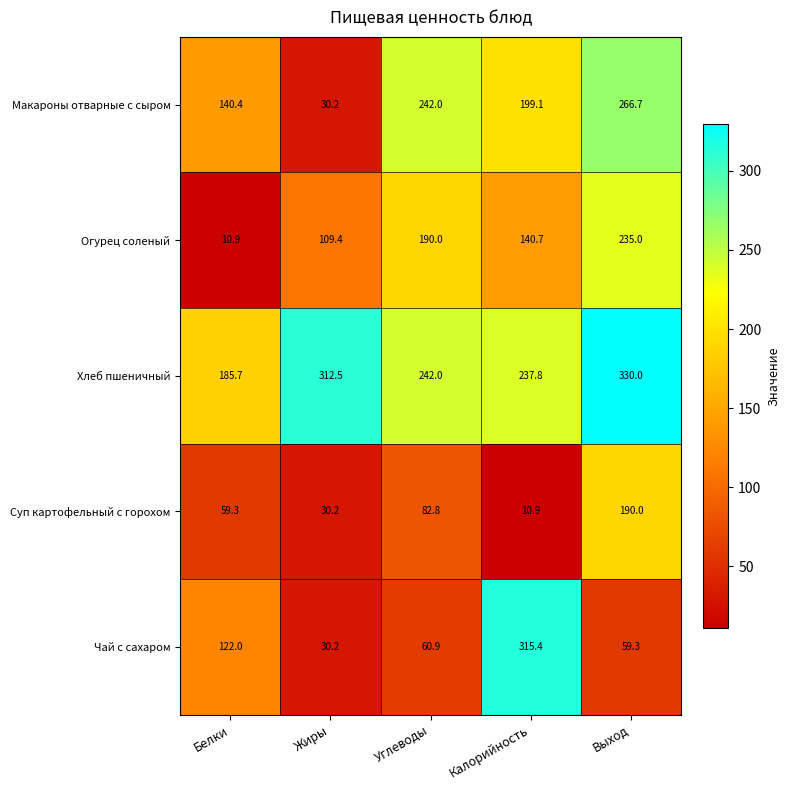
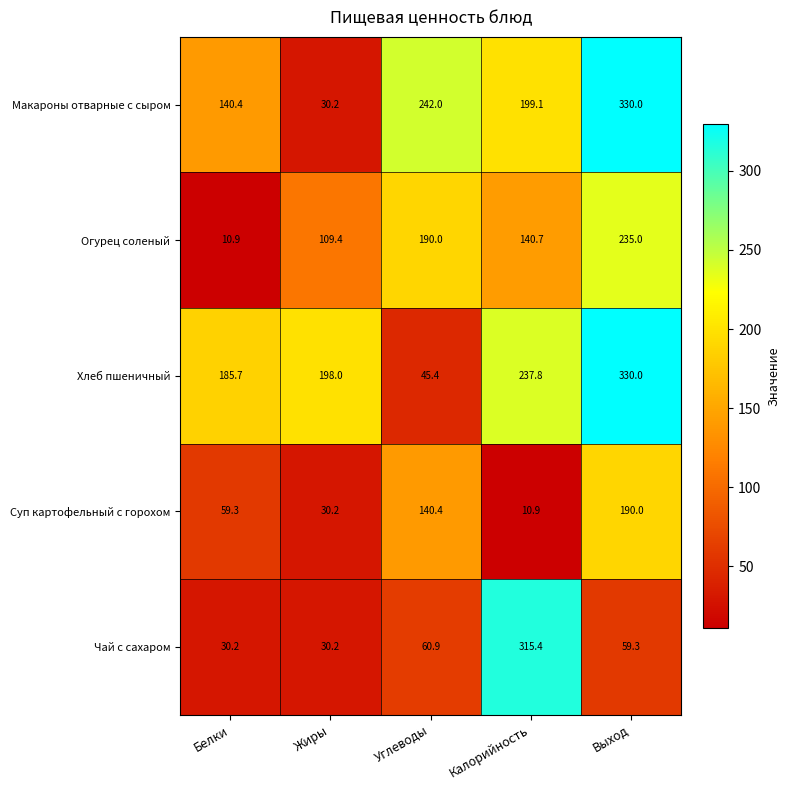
  {
    "Макароны отварные с сыром": {
      "Белки": 140.4,
      "Жиры": 30.2,
      "Углеводы": 242.0,
      "Калорийность": 199.1,
-     "Выход": 266.7
+     "Выход": 330.0
    },
    "Огурец соленый": {
      "Белки": 10.9,
      "Жиры": 109.4,
      "Углеводы": 190.0,
      "Калорийность": 140.7,
      "Выход": 235.0
    },
    "Хлеб пшеничный": {
      "Белки": 185.7,
-     "Жиры": 312.5,
-     "Углеводы": 242.0,
+     "Жиры": 198.0,
+     "Углеводы": 45.4,
      "Калорийность": 237.8,
      "Выход": 330.0
    },
    "Суп картофельный с горохом": {
      "Белки": 59.3,
      "Жиры": 30.2,
-     "Углеводы": 82.8,
+     "Углеводы": 140.4,
      "Калорийность": 10.9,
      "Выход": 190.0
    },
    "Чай с сахаром": {
-     "Белки": 122.0,
+     "Белки": 30.2,
      "Жиры": 30.2,
      "Углеводы": 60.9,
      "Калорийность": 315.4,
      "Выход": 59.3
    }
  }
